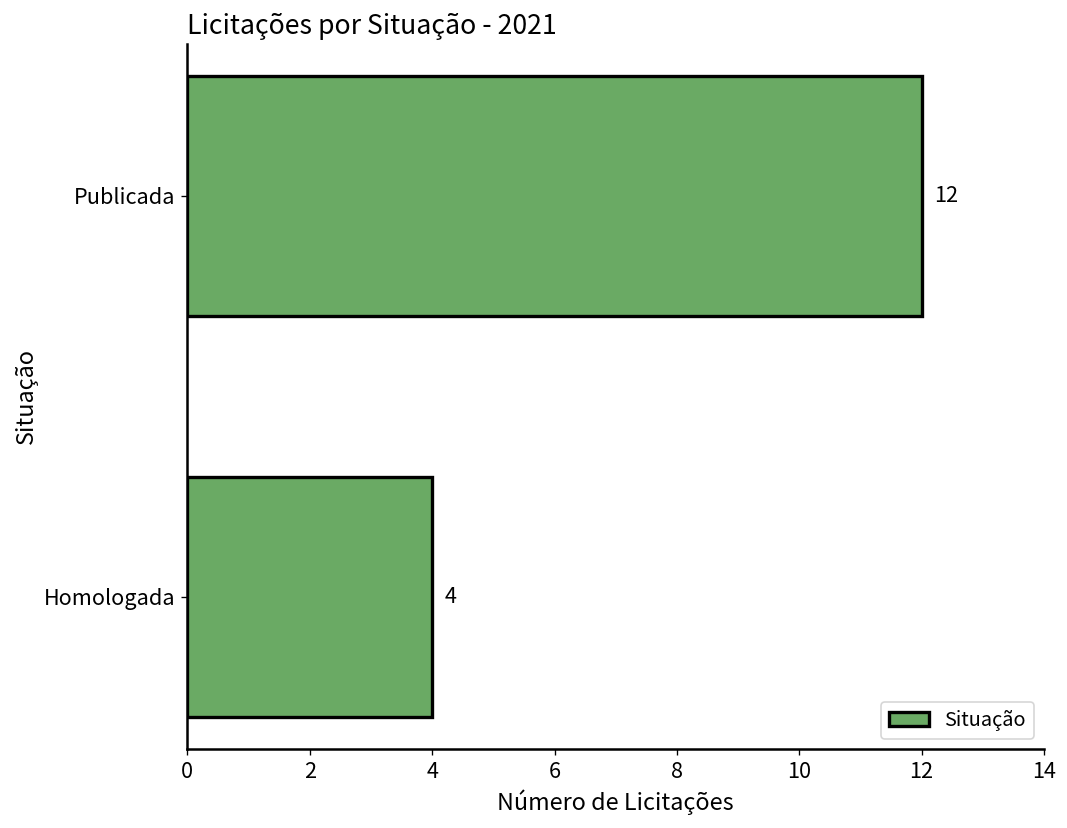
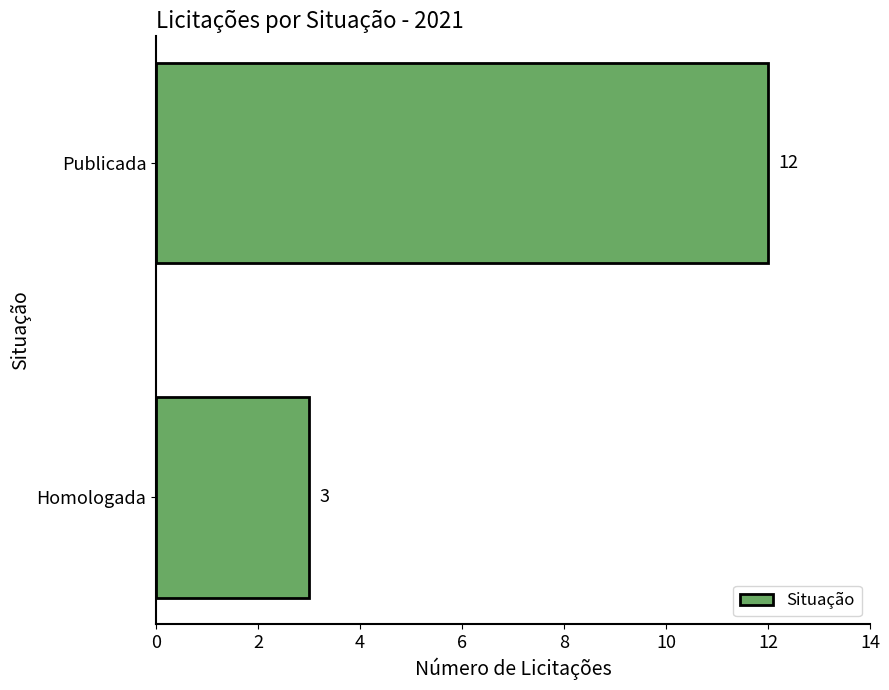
  {
    "Publicada": 12,
-   "Homologada": 4
+   "Homologada": 3
  }
